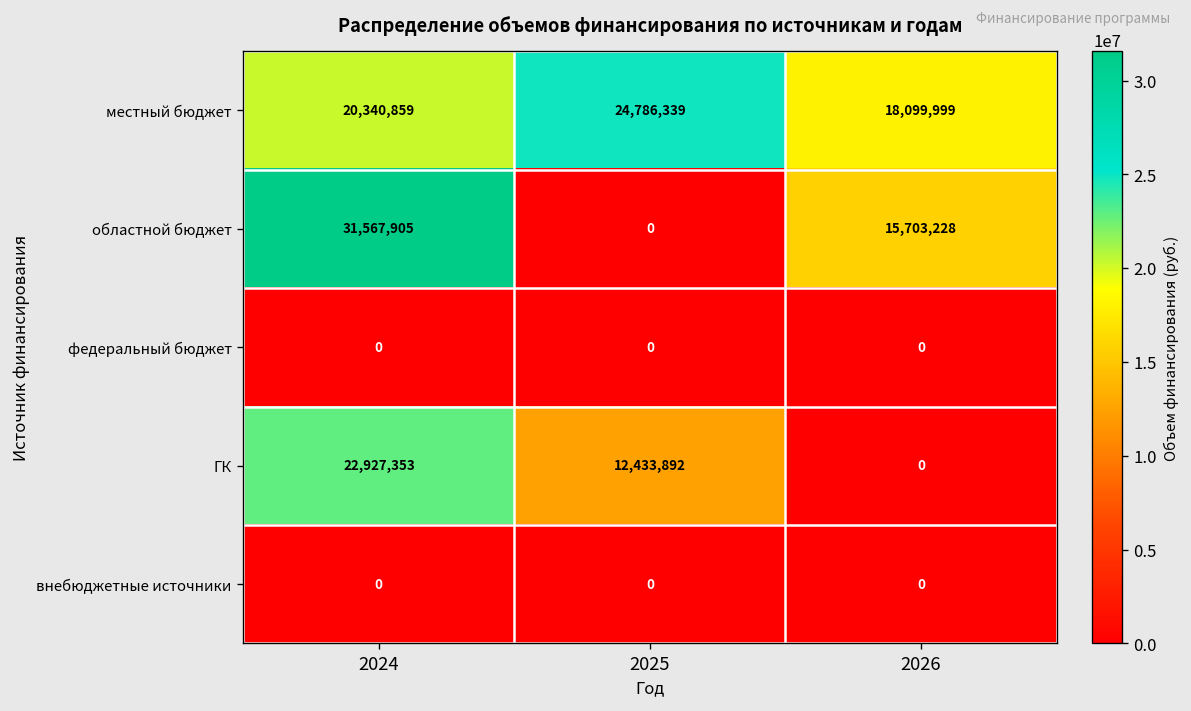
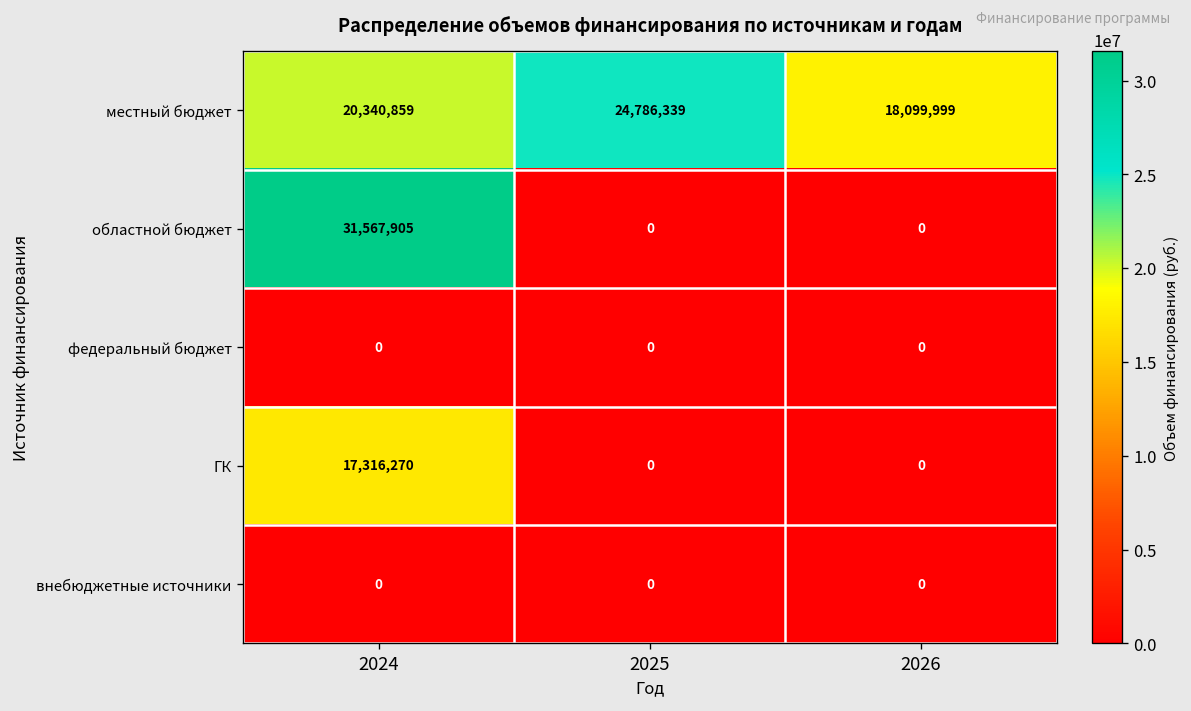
  {
    "местный бюджет": {
      "2024": "20,340,859",
      "2025": "24,786,339",
      "2026": "18,099,999"
    },
    "областной бюджет": {
      "2024": "31,567,905",
      "2025": "0",
-     "2026": "15,703,228"
+     "2026": "0"
    },
    "федеральный бюджет": {
      "2024": "0",
      "2025": "0",
      "2026": "0"
    },
    "ГК": {
-     "2024": "22,927,353",
-     "2025": "12,433,892",
+     "2024": "17,316,270",
+     "2025": "0",
      "2026": "0"
    },
    "внебюджетные источники": {
      "2024": "0",
      "2025": "0",
      "2026": "0"
    }
  }
